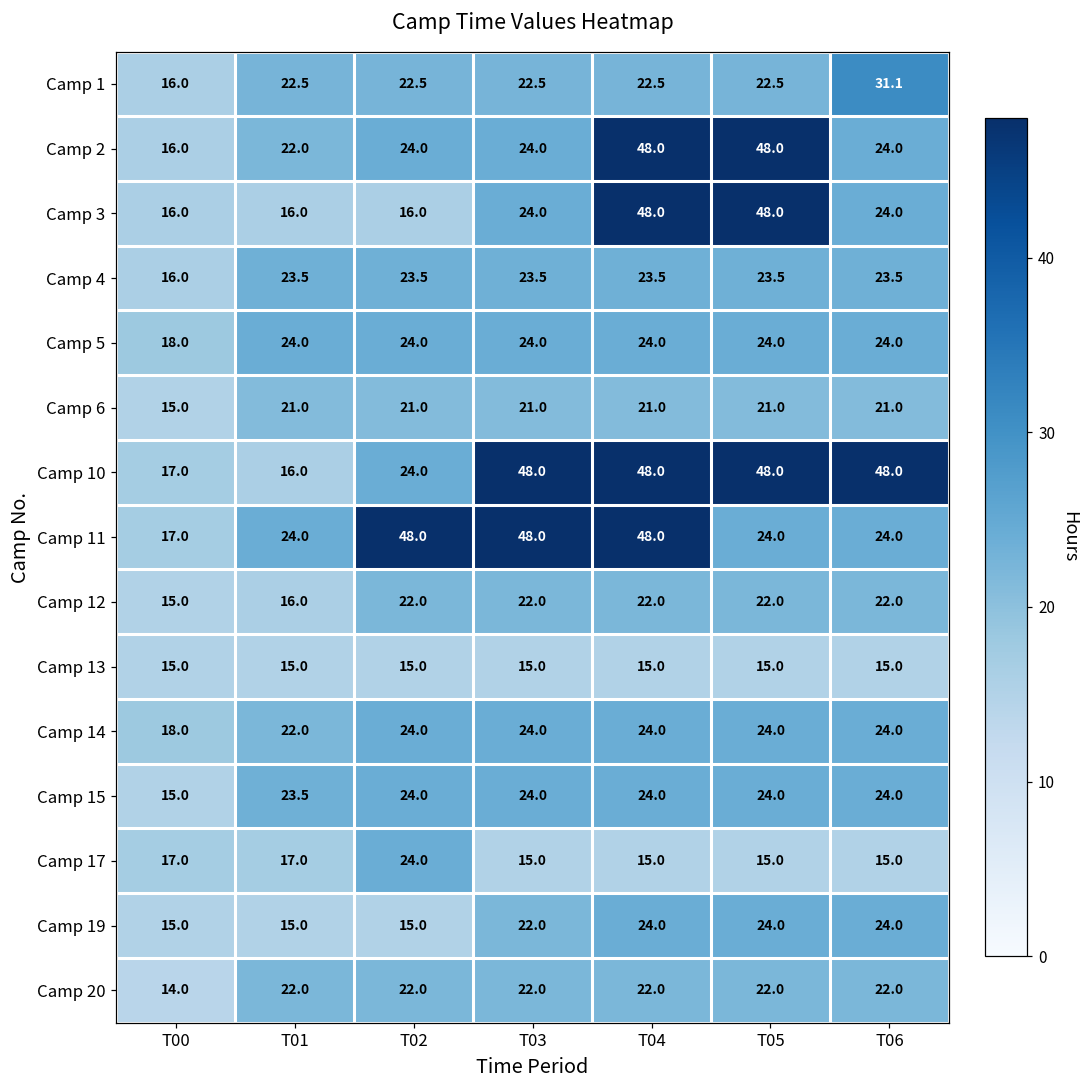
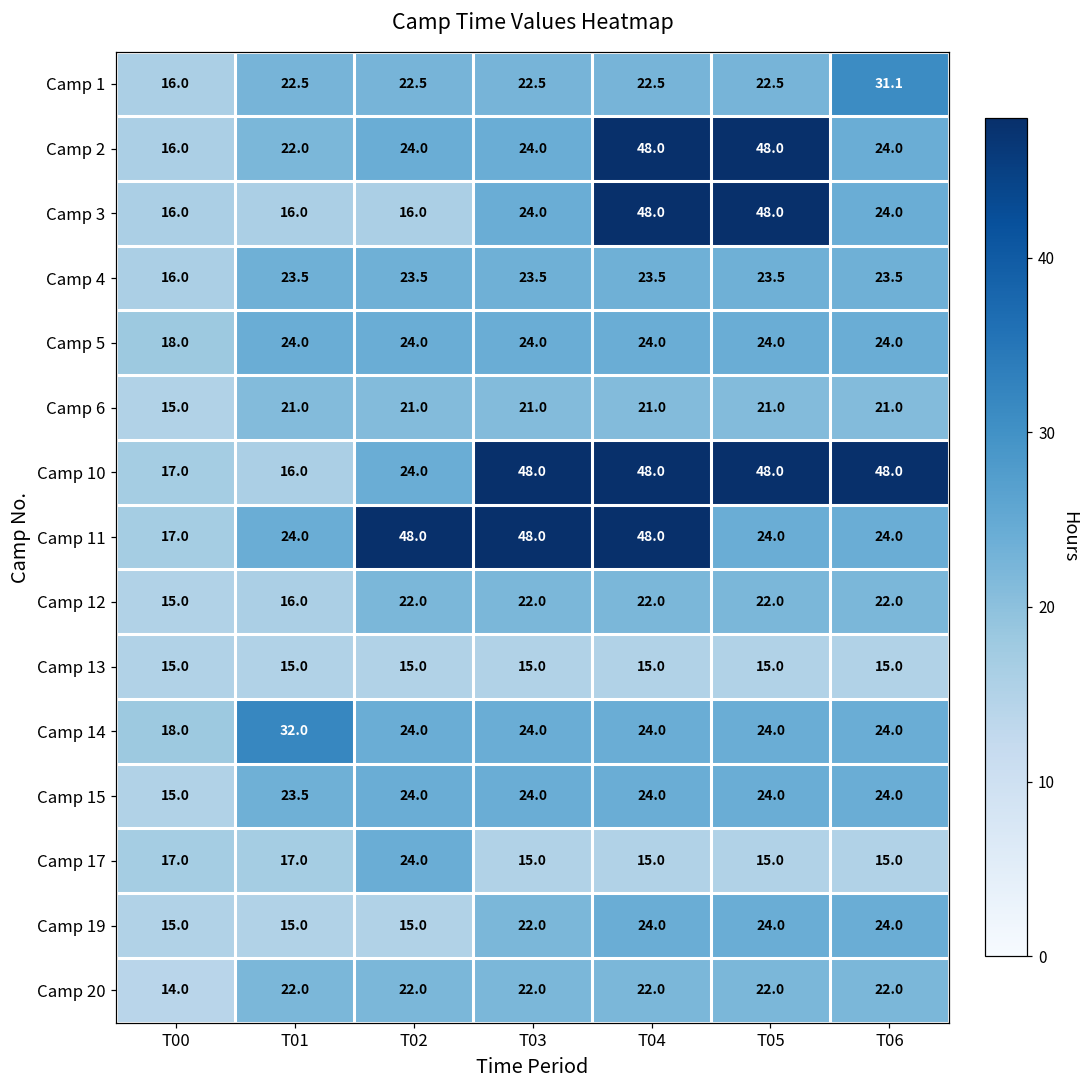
  {
    "Camp 1": {
      "T00": 16.0,
      "T01": 22.5,
      "T02": 22.5,
      "T03": 22.5,
      "T04": 22.5,
      "T05": 22.5,
      "T06": 31.1
    },
    "Camp 2": {
      "T00": 16.0,
      "T01": 22.0,
      "T02": 24.0,
      "T03": 24.0,
      "T04": 48.0,
      "T05": 48.0,
      "T06": 24.0
    },
    "Camp 3": {
      "T00": 16.0,
      "T01": 16.0,
      "T02": 16.0,
      "T03": 24.0,
      "T04": 48.0,
      "T05": 48.0,
      "T06": 24.0
    },
    "Camp 4": {
      "T00": 16.0,
      "T01": 23.5,
      "T02": 23.5,
      "T03": 23.5,
      "T04": 23.5,
      "T05": 23.5,
      "T06": 23.5
    },
    "Camp 5": {
      "T00": 18.0,
      "T01": 24.0,
      "T02": 24.0,
      "T03": 24.0,
      "T04": 24.0,
      "T05": 24.0,
      "T06": 24.0
    },
    "Camp 6": {
      "T00": 15.0,
      "T01": 21.0,
      "T02": 21.0,
      "T03": 21.0,
      "T04": 21.0,
      "T05": 21.0,
      "T06": 21.0
    },
    "Camp 10": {
      "T00": 17.0,
      "T01": 16.0,
      "T02": 24.0,
      "T03": 48.0,
      "T04": 48.0,
      "T05": 48.0,
      "T06": 48.0
    },
    "Camp 11": {
      "T00": 17.0,
      "T01": 24.0,
      "T02": 48.0,
      "T03": 48.0,
      "T04": 48.0,
      "T05": 24.0,
      "T06": 24.0
    },
    "Camp 12": {
      "T00": 15.0,
      "T01": 16.0,
      "T02": 22.0,
      "T03": 22.0,
      "T04": 22.0,
      "T05": 22.0,
      "T06": 22.0
    },
    "Camp 13": {
      "T00": 15.0,
      "T01": 15.0,
      "T02": 15.0,
      "T03": 15.0,
      "T04": 15.0,
      "T05": 15.0,
      "T06": 15.0
    },
    "Camp 14": {
      "T00": 18.0,
-     "T01": 22.0,
+     "T01": 32.0,
      "T02": 24.0,
      "T03": 24.0,
      "T04": 24.0,
      "T05": 24.0,
      "T06": 24.0
    },
    "Camp 15": {
      "T00": 15.0,
      "T01": 23.5,
      "T02": 24.0,
      "T03": 24.0,
      "T04": 24.0,
      "T05": 24.0,
      "T06": 24.0
    },
    "Camp 17": {
      "T00": 17.0,
      "T01": 17.0,
      "T02": 24.0,
      "T03": 15.0,
      "T04": 15.0,
      "T05": 15.0,
      "T06": 15.0
    },
    "Camp 19": {
      "T00": 15.0,
      "T01": 15.0,
      "T02": 15.0,
      "T03": 22.0,
      "T04": 24.0,
      "T05": 24.0,
      "T06": 24.0
    },
    "Camp 20": {
      "T00": 14.0,
      "T01": 22.0,
      "T02": 22.0,
      "T03": 22.0,
      "T04": 22.0,
      "T05": 22.0,
      "T06": 22.0
    }
  }
